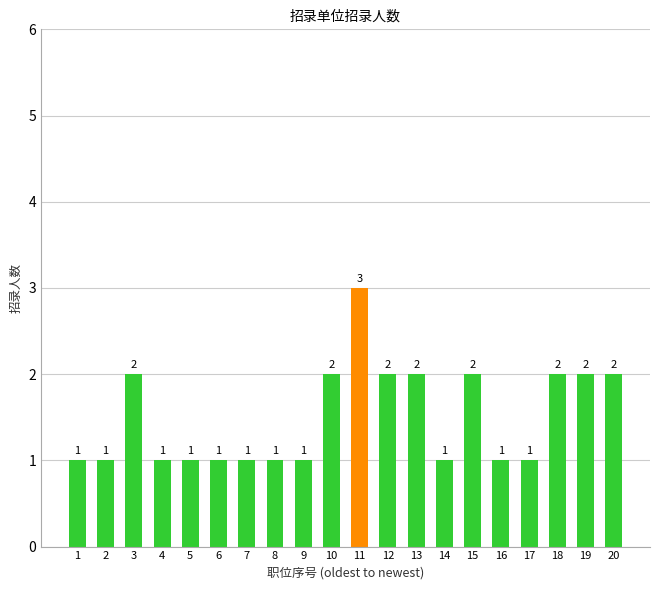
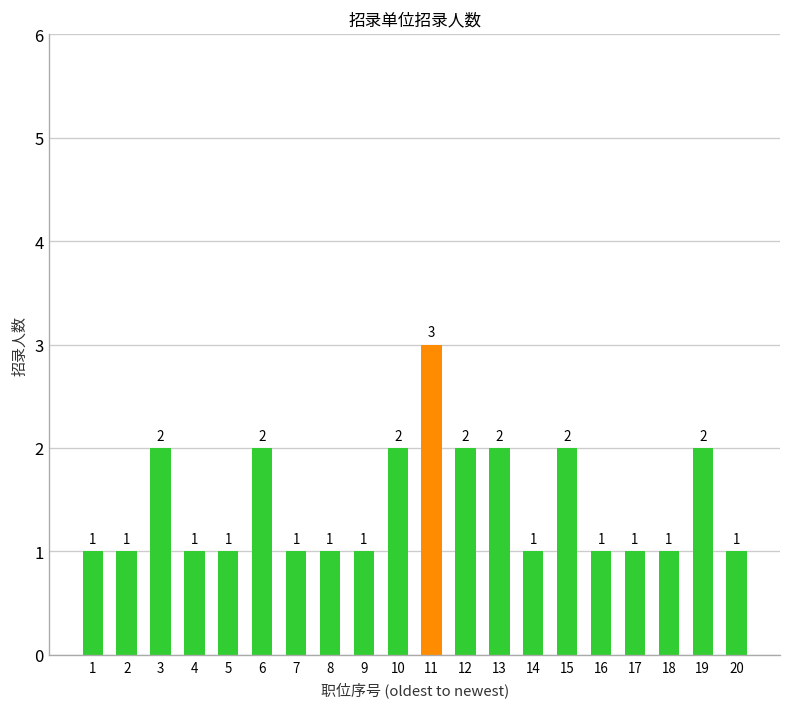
  {
    "1": 1,
    "2": 1,
    "3": 2,
    "4": 1,
    "5": 1,
-   "6": 1,
+   "6": 2,
    "7": 1,
    "8": 1,
    "9": 1,
    "10": 2,
    "11": 3,
    "12": 2,
    "13": 2,
    "14": 1,
    "15": 2,
    "16": 1,
    "17": 1,
-   "18": 2,
+   "18": 1,
    "19": 2,
-   "20": 2
+   "20": 1
  }
